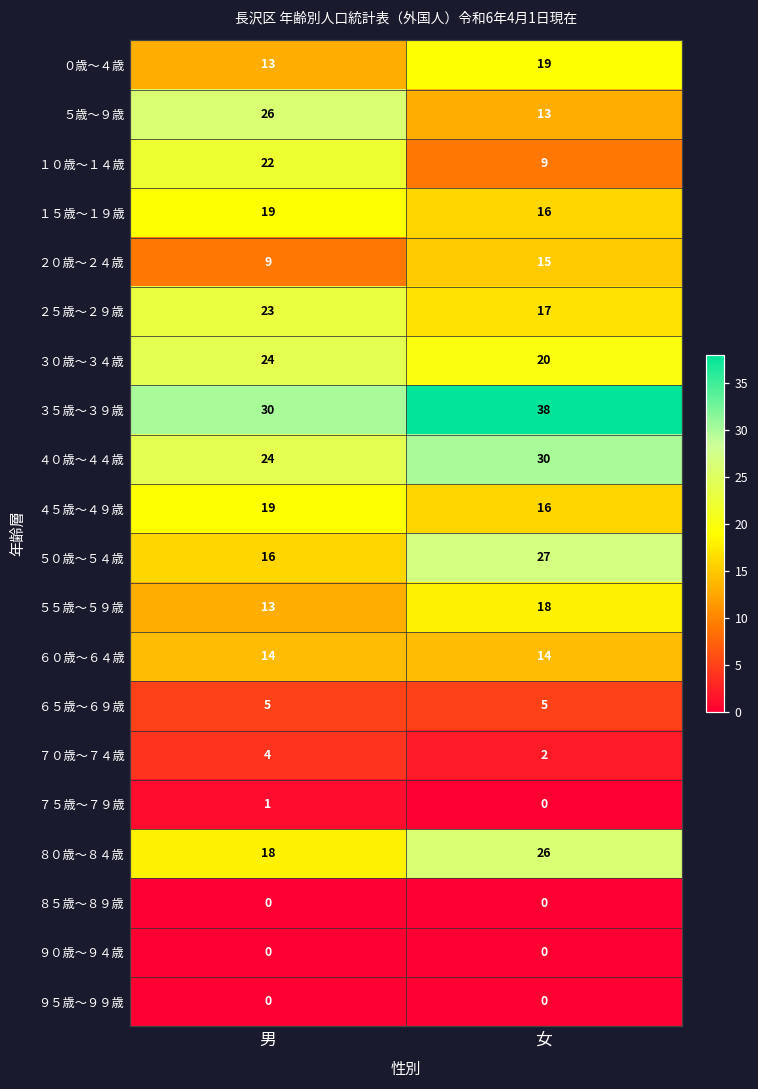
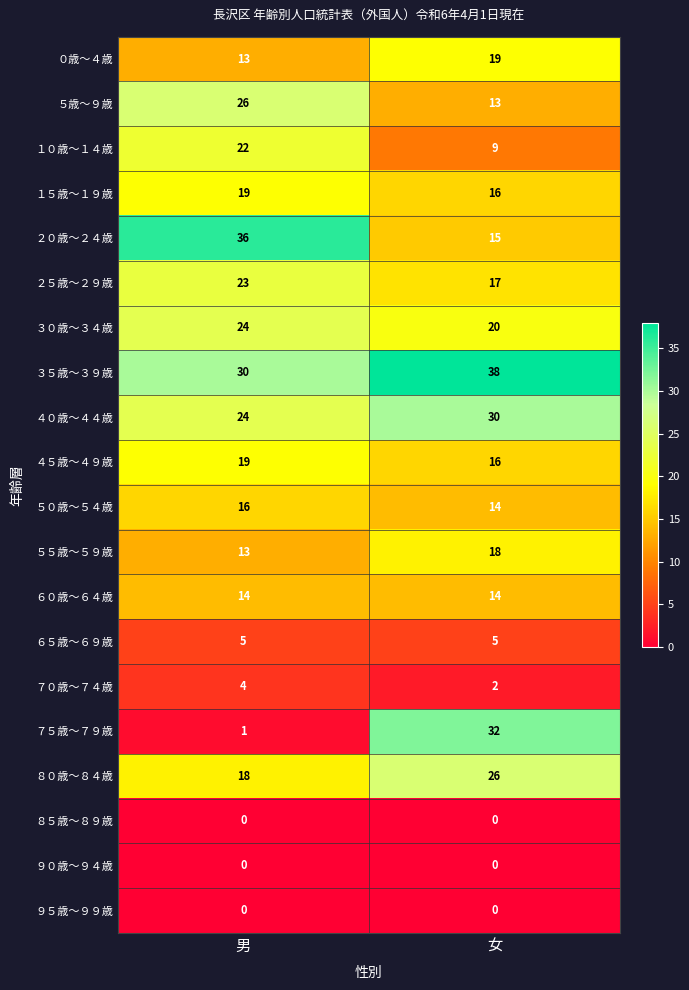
  {
    "０歳～４歳": {
      "男": 13,
      "女": 19
    },
    "５歳～９歳": {
      "男": 26,
      "女": 13
    },
    "１０歳～１４歳": {
      "男": 22,
      "女": 9
    },
    "１５歳～１９歳": {
      "男": 19,
      "女": 16
    },
    "２０歳～２４歳": {
-     "男": 9,
+     "男": 36,
      "女": 15
    },
    "２５歳～２９歳": {
      "男": 23,
      "女": 17
    },
    "３０歳～３４歳": {
      "男": 24,
      "女": 20
    },
    "３５歳～３９歳": {
      "男": 30,
      "女": 38
    },
    "４０歳～４４歳": {
      "男": 24,
      "女": 30
    },
    "４５歳～４９歳": {
      "男": 19,
      "女": 16
    },
    "５０歳～５４歳": {
      "男": 16,
-     "女": 27
+     "女": 14
    },
    "５５歳～５９歳": {
      "男": 13,
      "女": 18
    },
    "６０歳～６４歳": {
      "男": 14,
      "女": 14
    },
    "６５歳～６９歳": {
      "男": 5,
      "女": 5
    },
    "７０歳～７４歳": {
      "男": 4,
      "女": 2
    },
    "７５歳～７９歳": {
      "男": 1,
-     "女": 0
+     "女": 32
    },
    "８０歳～８４歳": {
      "男": 18,
      "女": 26
    },
    "８５歳～８９歳": {
      "男": 0,
      "女": 0
    },
    "９０歳～９４歳": {
      "男": 0,
      "女": 0
    },
    "９５歳～９９歳": {
      "男": 0,
      "女": 0
    }
  }
